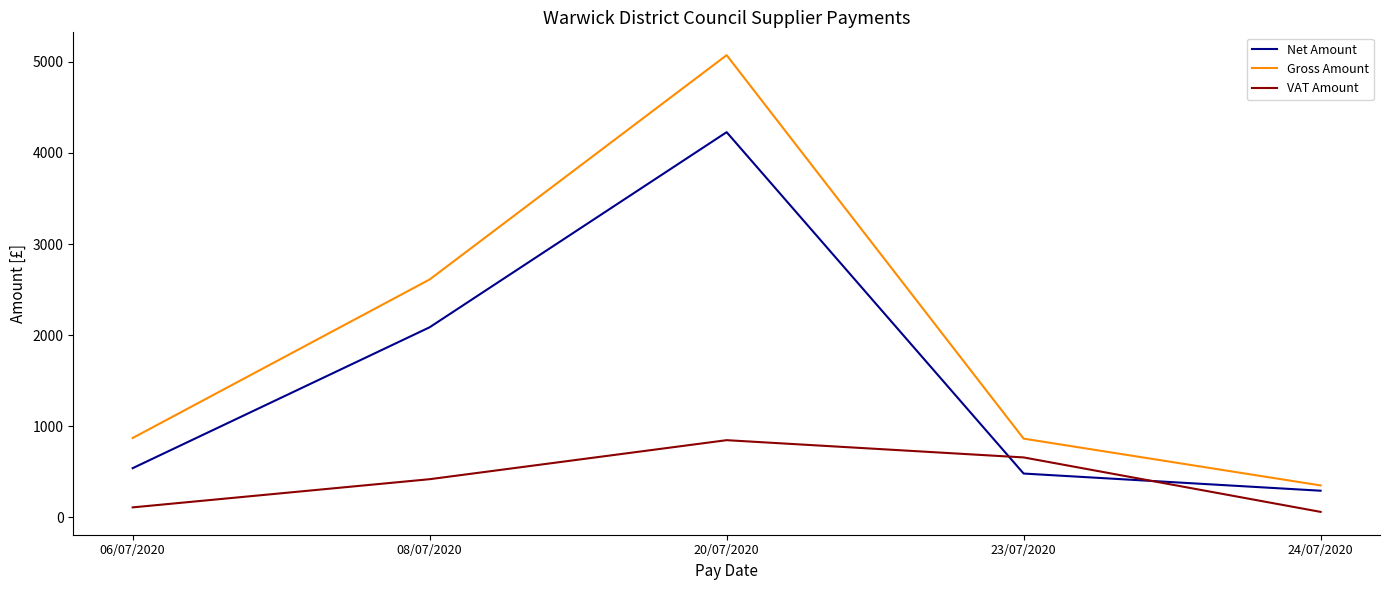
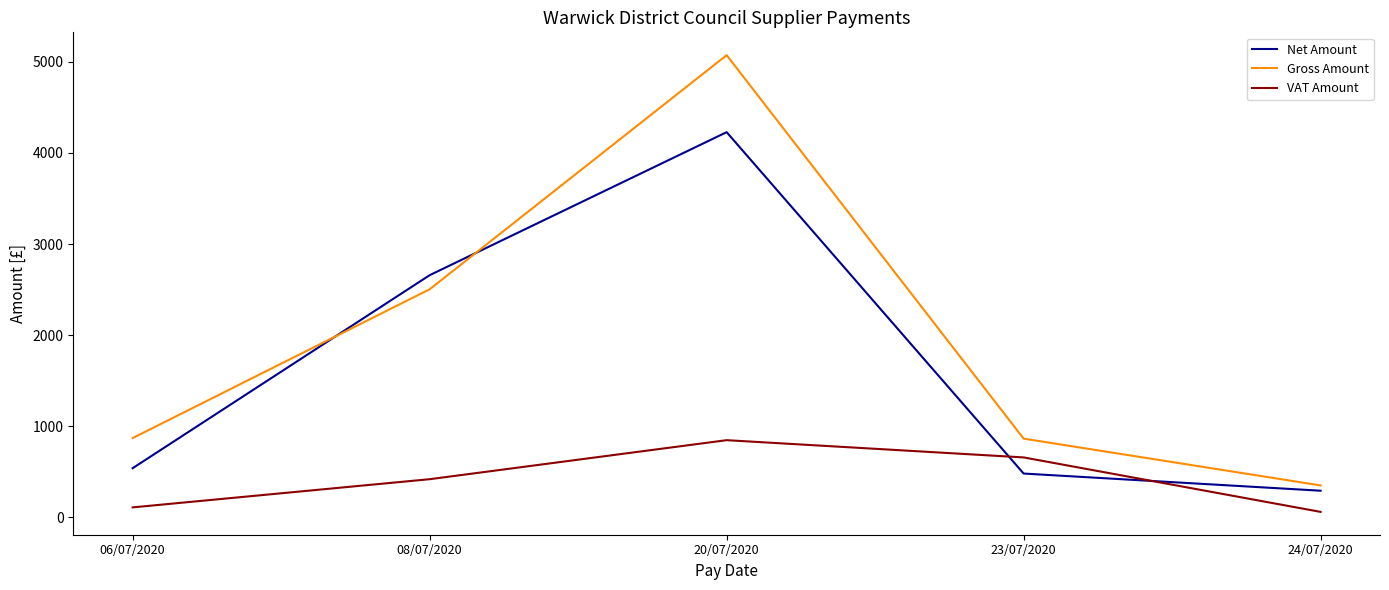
  {
    "Net Amount": {
      "06/07/2020": 500,
-     "08/07/2020": 2100,
+     "08/07/2020": 2700,
      "20/07/2020": 4200,
      "23/07/2020": 500,
      "24/07/2020": 300
    },
    "Gross Amount": {
      "06/07/2020": 900,
-     "08/07/2020": 2600,
+     "08/07/2020": 2500,
      "20/07/2020": 5100,
      "23/07/2020": 900,
      "24/07/2020": 300
    },
    "VAT Amount": {
      "06/07/2020": 100,
      "08/07/2020": 400,
      "20/07/2020": 800,
      "23/07/2020": 700,
      "24/07/2020": 100
    }
  }
